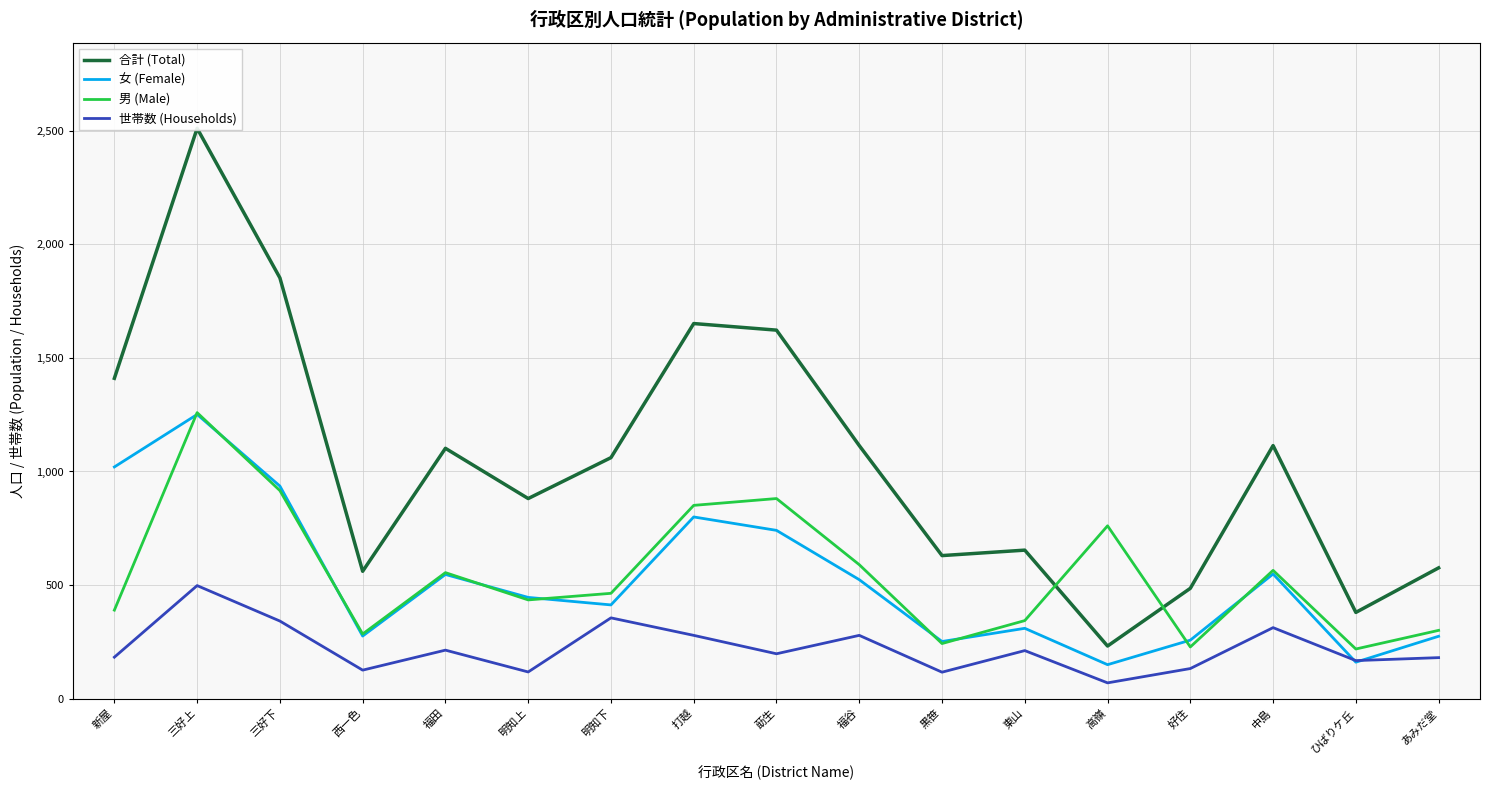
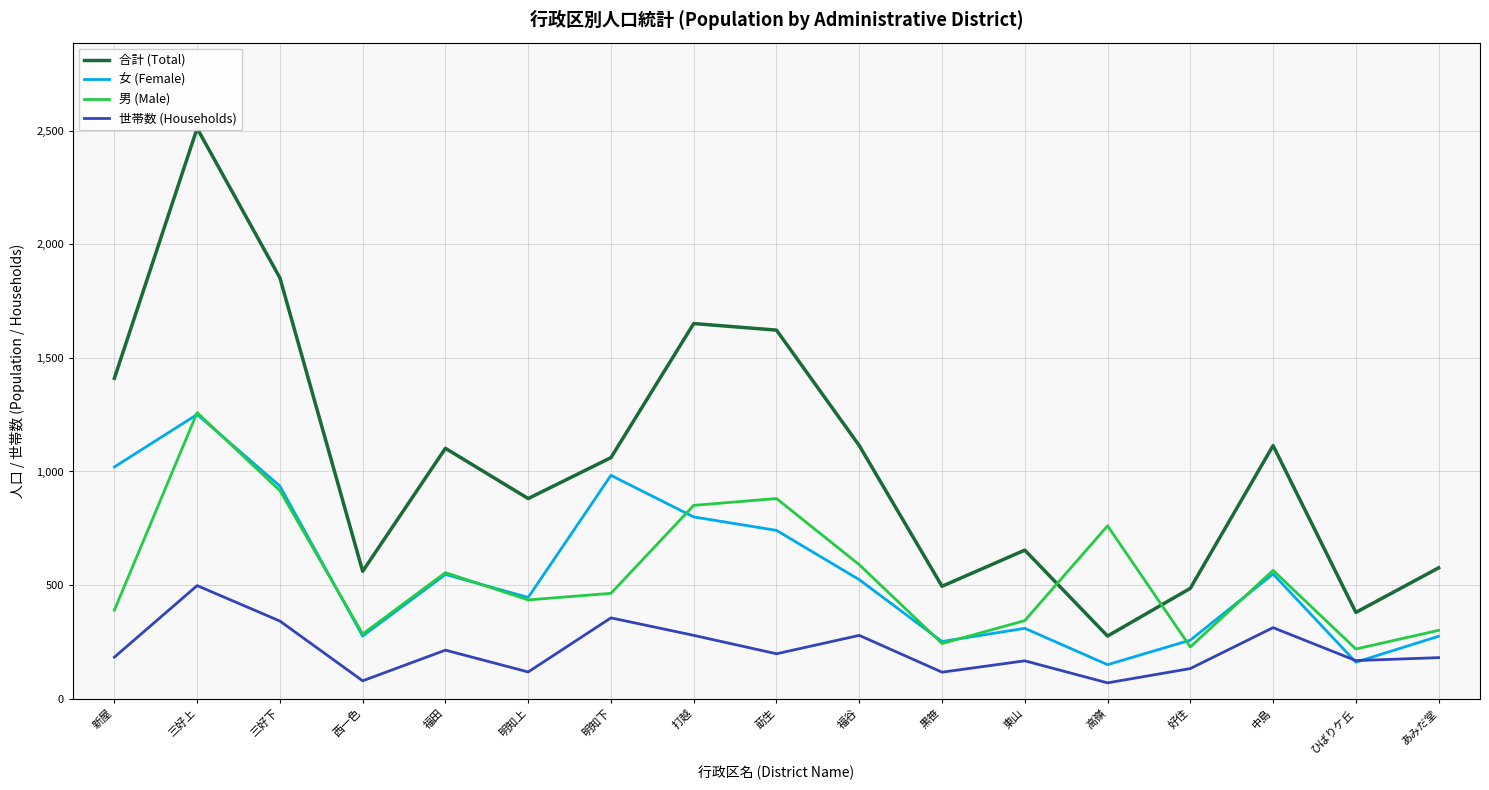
  {
    "合計 (Total)": {
      "新屋": "1,410",
      "三好下": "1,850",
      "西一色": "560",
      "福田": "1,100",
      "明知上": "880",
      "明知下": "1,060",
      "打越": "1,650",
      "莇生": "1,620",
      "福谷": "1,110",
-     "黒笹": "630",
+     "黒笹": "500",
      "東山": "650",
-     "高嶺": "230",
+     "高嶺": "280",
      "好住": "490",
      "中島": "1,110",
      "ひばりケ丘": "380",
      "あみだ堂": "580"
    },
    "女 (Female)": {
      "新屋": "1,020",
      "三好下": "940",
-     "明知下": "410",
+     "明知下": "980",
      "打越": "800",
      "莇生": "740",
      "福谷": "520",
      "東山": "310",
      "高嶺": "150",
      "好住": "260",
      "中島": "550",
      "あみだ堂": "280"
    },
    "男 (Male)": {
      "新屋": "390",
      "三好下": "920",
      "明知下": "460",
      "打越": "850",
      "莇生": "880",
      "福谷": "590",
      "東山": "340",
      "高嶺": "760",
      "好住": "230",
      "中島": "570",
      "ひばりケ丘": "220",
      "あみだ堂": "300"
    },
    "世帯数 (Households)": {
      "新屋": "180",
      "三好上": "500",
      "三好下": "340",
-     "西一色": "130",
+     "西一色": "80",
      "福田": "210",
      "明知上": "120",
      "明知下": "360",
      "打越": "280",
      "莇生": "200",
      "福谷": "280",
      "黒笹": "120",
-     "東山": "210",
+     "東山": "170",
      "高嶺": "70",
      "好住": "130",
      "中島": "310",
      "あみだ堂": "180"
    }
  }
